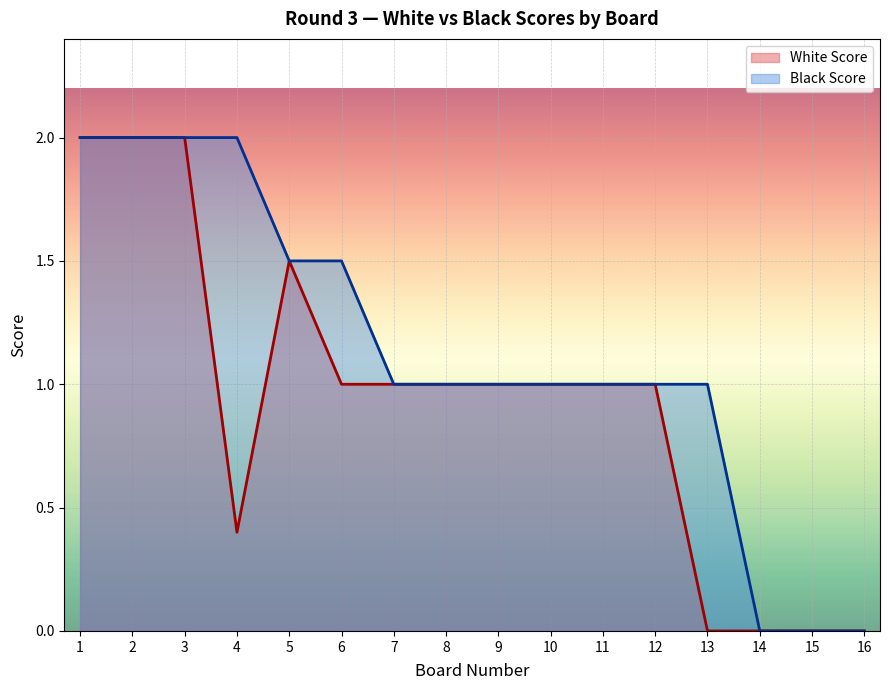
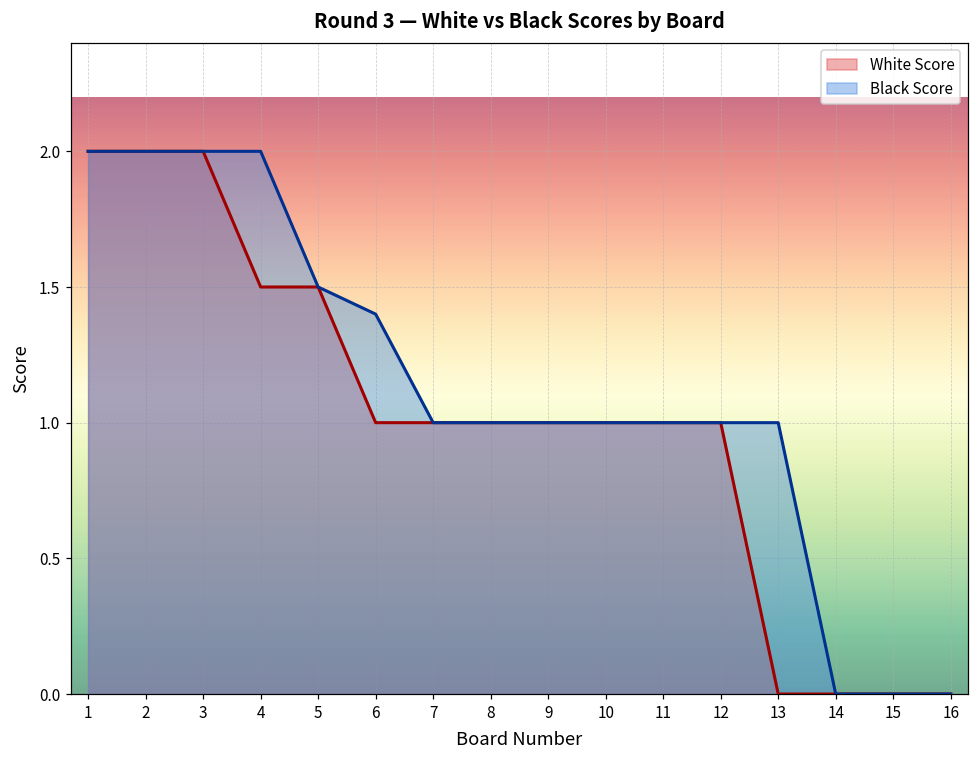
  {
    "White Score": {
-     "4": 0.4,
+     "4": 1.5,
      "6": 1.0,
      "13": 0.0
    },
    "Black Score": {
      "4": 2.0,
-     "6": 1.5,
+     "6": 1.4,
      "13": 1.0
    }
  }
